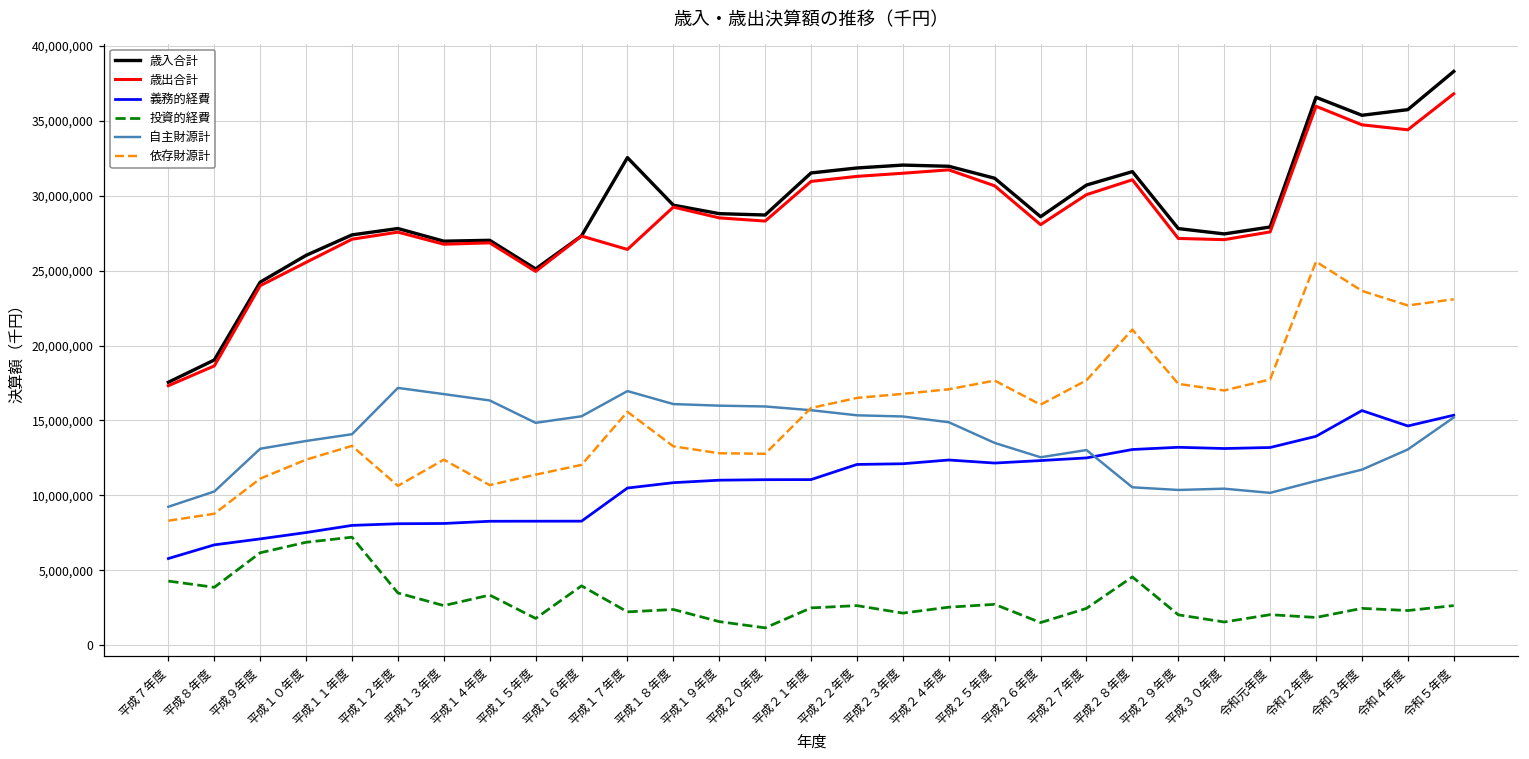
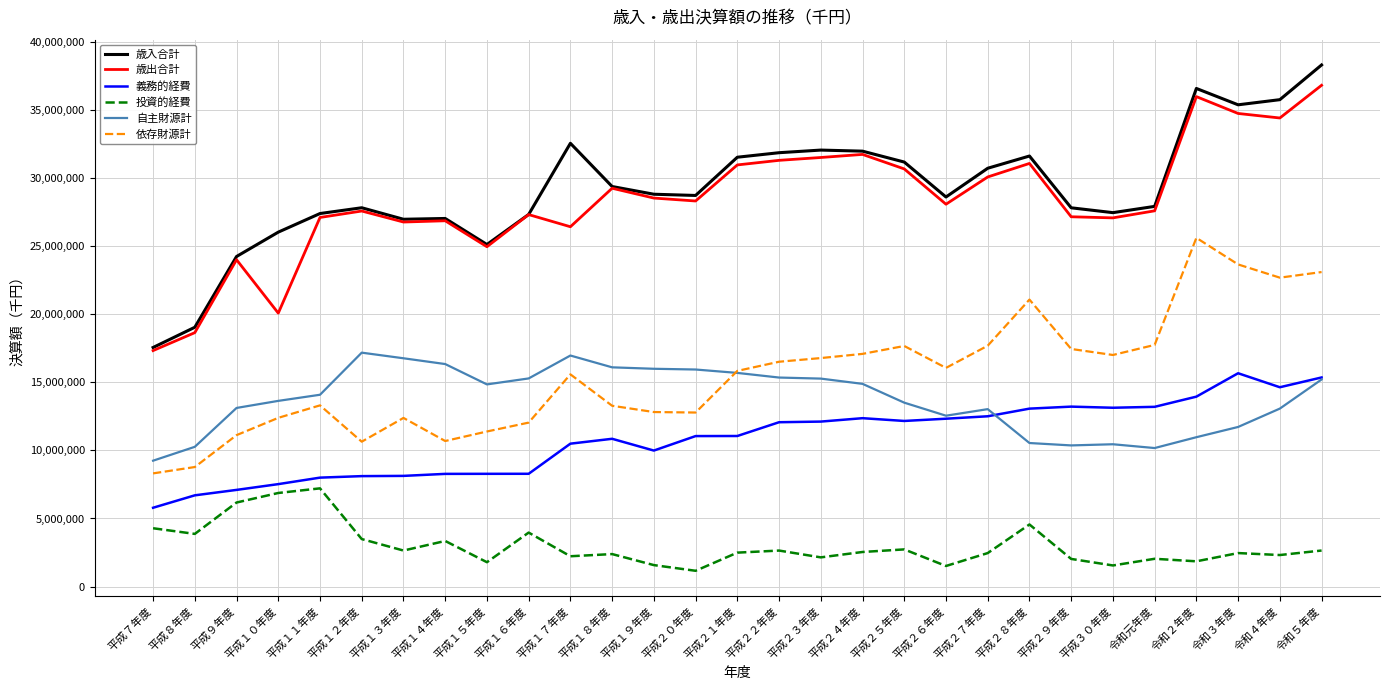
  {
    "歳入合計": {
      "平成７年度": "17,600,000",
      "平成８年度": "19,000,000",
      "平成９年度": "24,200,000",
      "平成１０年度": "26,000,000",
      "平成１１年度": "27,400,000",
      "平成１２年度": "27,800,000",
      "平成１３年度": "27,000,000",
      "平成１７年度": "32,500,000",
      "平成１９年度": "28,800,000",
      "平成２０年度": "28,700,000",
      "平成２１年度": "31,500,000",
      "平成２２年度": "31,800,000",
      "平成２３年度": "32,000,000",
      "平成２４年度": "32,000,000",
      "平成２５年度": "31,200,000",
      "平成２６年度": "28,600,000",
      "平成２７年度": "30,700,000",
      "平成２８年度": "31,600,000",
      "平成２９年度": "27,800,000",
      "平成３０年度": "27,400,000",
      "令和元年度": "27,900,000",
      "令和２年度": "36,600,000",
      "令和３年度": "35,400,000",
      "令和４年度": "35,700,000",
      "令和５年度": "38,300,000"
    },
    "歳出合計": {
      "平成７年度": "17,300,000",
      "平成８年度": "18,600,000",
      "平成９年度": "24,000,000",
-     "平成１０年度": "25,600,000",
+     "平成１０年度": "20,100,000",
      "平成１１年度": "27,100,000",
      "平成１２年度": "27,600,000",
      "平成１３年度": "26,800,000",
      "平成１７年度": "26,400,000",
      "平成１９年度": "28,500,000",
      "平成２０年度": "28,300,000",
      "平成２１年度": "31,000,000",
      "平成２２年度": "31,300,000",
      "平成２３年度": "31,500,000",
      "平成２４年度": "31,700,000",
      "平成２５年度": "30,700,000",
      "平成２６年度": "28,100,000",
      "平成２７年度": "30,100,000",
      "平成２８年度": "31,100,000",
      "平成２９年度": "27,100,000",
      "平成３０年度": "27,100,000",
      "令和元年度": "27,600,000",
      "令和２年度": "36,000,000",
      "令和３年度": "34,700,000",
      "令和４年度": "34,400,000",
      "令和５年度": "36,800,000"
    },
    "義務的経費": {
      "平成７年度": "5,800,000",
      "平成８年度": "6,700,000",
      "平成９年度": "7,100,000",
      "平成１０年度": "7,500,000",
      "平成１１年度": "8,000,000",
      "平成１２年度": "8,100,000",
      "平成１３年度": "8,100,000",
      "平成１４年度": "8,300,000",
      "平成１５年度": "8,300,000",
      "平成１６年度": "8,300,000",
      "平成１７年度": "10,500,000",
      "平成１８年度": "10,800,000",
-     "平成１９年度": "11,000,000",
+     "平成１９年度": "10,000,000",
      "平成２０年度": "11,000,000",
      "平成２１年度": "11,100,000",
      "平成２２年度": "12,100,000",
      "平成２３年度": "12,100,000",
      "平成２４年度": "12,400,000",
      "平成２５年度": "12,200,000",
      "平成２６年度": "12,300,000",
      "平成２７年度": "12,500,000",
      "平成２８年度": "13,100,000",
      "平成２９年度": "13,200,000",
      "平成３０年度": "13,100,000",
      "令和元年度": "13,200,000",
      "令和２年度": "13,900,000",
      "令和３年度": "15,700,000",
      "令和４年度": "14,600,000"
    },
    "投資的経費": {
      "平成７年度": "4,300,000",
      "平成８年度": "3,900,000",
      "平成９年度": "6,200,000",
      "平成１０年度": "6,900,000",
      "平成１１年度": "7,200,000",
      "平成１２年度": "3,500,000",
      "平成１３年度": "2,600,000",
      "平成１４年度": "3,300,000",
      "平成１５年度": "1,800,000",
      "平成１６年度": "4,000,000",
      "平成１７年度": "2,200,000",
      "平成１８年度": "2,400,000",
      "平成１９年度": "1,600,000",
      "平成２０年度": "1,200,000",
      "平成２１年度": "2,500,000",
      "平成２２年度": "2,600,000",
      "平成２３年度": "2,100,000",
      "平成２４年度": "2,500,000",
      "平成２５年度": "2,700,000",
      "平成２６年度": "1,500,000",
      "平成２７年度": "2,500,000",
      "平成２８年度": "4,600,000",
      "平成２９年度": "2,000,000",
      "平成３０年度": "1,600,000",
      "令和元年度": "2,000,000",
      "令和２年度": "1,900,000",
      "令和３年度": "2,500,000",
      "令和４年度": "2,300,000",
      "令和５年度": "2,600,000"
    },
    "自主財源計": {
      "平成７年度": "9,200,000",
      "平成８年度": "10,300,000",
      "平成９年度": "13,100,000",
      "平成１０年度": "13,600,000",
      "平成１１年度": "14,100,000",
      "平成１２年度": "17,200,000",
      "平成１３年度": "16,800,000",
      "平成１４年度": "16,300,000",
      "平成１５年度": "14,800,000",
      "平成１６年度": "15,300,000",
      "平成１７年度": "17,000,000",
      "平成１８年度": "16,100,000",
      "平成１９年度": "16,000,000",
      "平成２０年度": "15,900,000",
      "平成２２年度": "15,300,000",
      "平成２３年度": "15,300,000",
      "平成２４年度": "14,900,000",
      "平成２５年度": "13,500,000",
      "平成２６年度": "12,500,000",
      "平成２７年度": "13,000,000",
      "平成２８年度": "10,500,000",
      "平成２９年度": "10,400,000",
      "平成３０年度": "10,400,000",
      "令和元年度": "10,200,000",
      "令和２年度": "11,000,000",
      "令和３年度": "11,700,000",
      "令和４年度": "13,100,000"
    },
    "依存財源計": {
      "平成７年度": "8,300,000",
      "平成８年度": "8,800,000",
      "平成９年度": "11,100,000",
      "平成１０年度": "12,400,000",
      "平成１１年度": "13,300,000",
      "平成１２年度": "10,600,000",
      "平成１３年度": "12,400,000",
      "平成１４年度": "10,700,000",
      "平成１５年度": "11,400,000",
      "平成１６年度": "12,000,000",
      "平成１７年度": "15,600,000",
      "平成１８年度": "13,300,000",
      "平成１９年度": "12,800,000",
      "平成２０年度": "12,800,000",
      "平成２２年度": "16,500,000",
      "平成２３年度": "16,800,000",
      "平成２４年度": "17,100,000",
      "平成２５年度": "17,700,000",
      "平成２６年度": "16,100,000",
      "平成２７年度": "17,700,000",
      "平成２８年度": "21,100,000",
      "平成２９年度": "17,400,000",
      "平成３０年度": "17,000,000",
      "令和元年度": "17,700,000",
      "令和２年度": "25,600,000",
      "令和３年度": "23,600,000",
      "令和４年度": "22,700,000",
      "令和５年度": "23,100,000"
    }
  }
